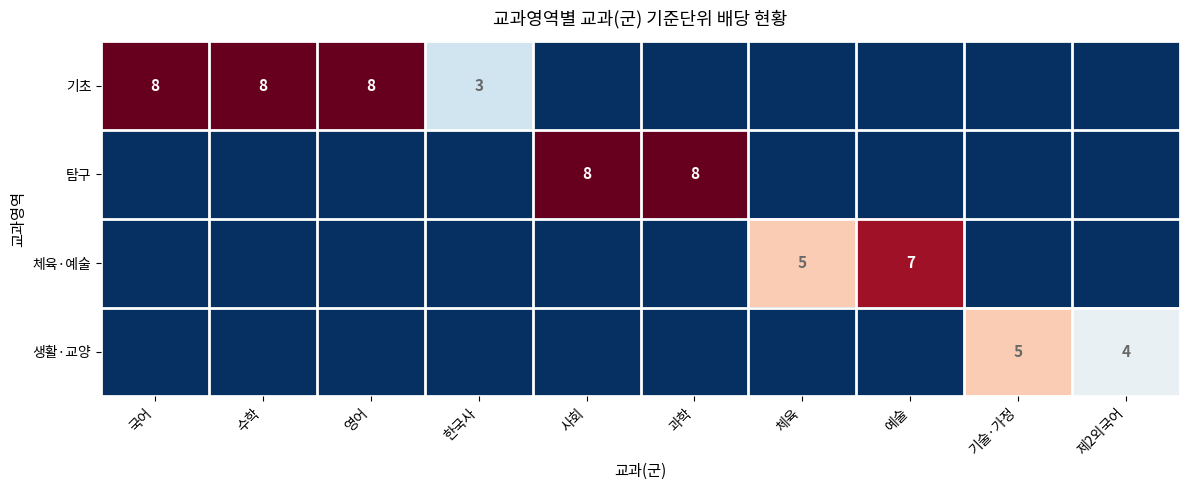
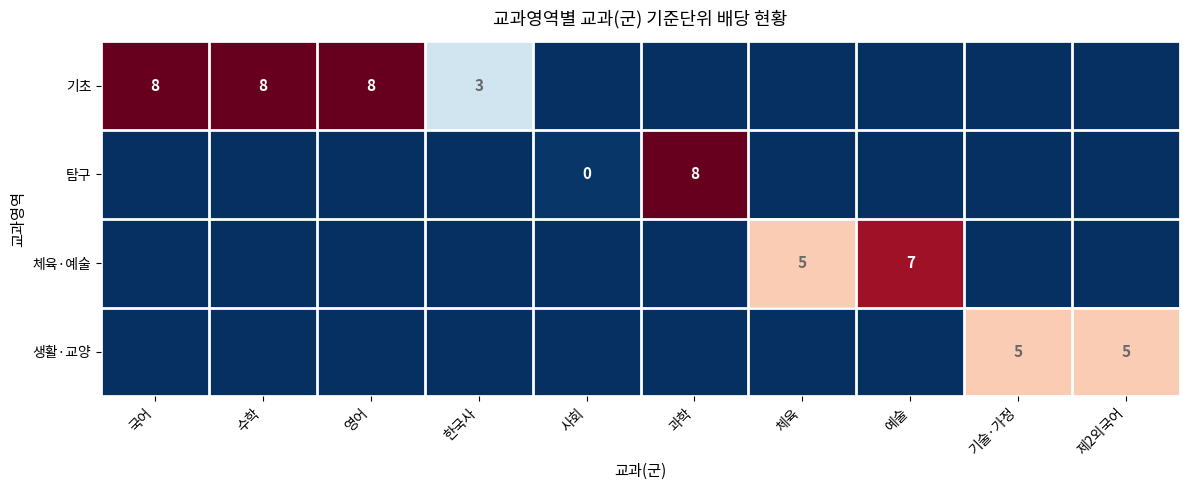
  {
    "기초": {
      "국어": 8,
      "수학": 8,
      "영어": 8,
      "한국사": 3
    },
    "탐구": {
-     "사회": 8,
+     "사회": 0,
      "과학": 8
    },
    "체육·예술": {
      "체육": 5,
      "예술": 7
    },
    "생활·교양": {
      "기술·가정": 5,
-     "제2외국어": 4
+     "제2외국어": 5
    }
  }
